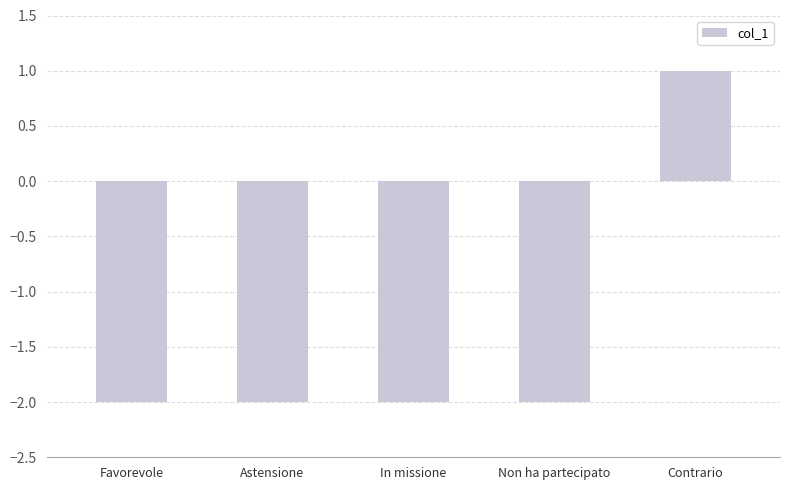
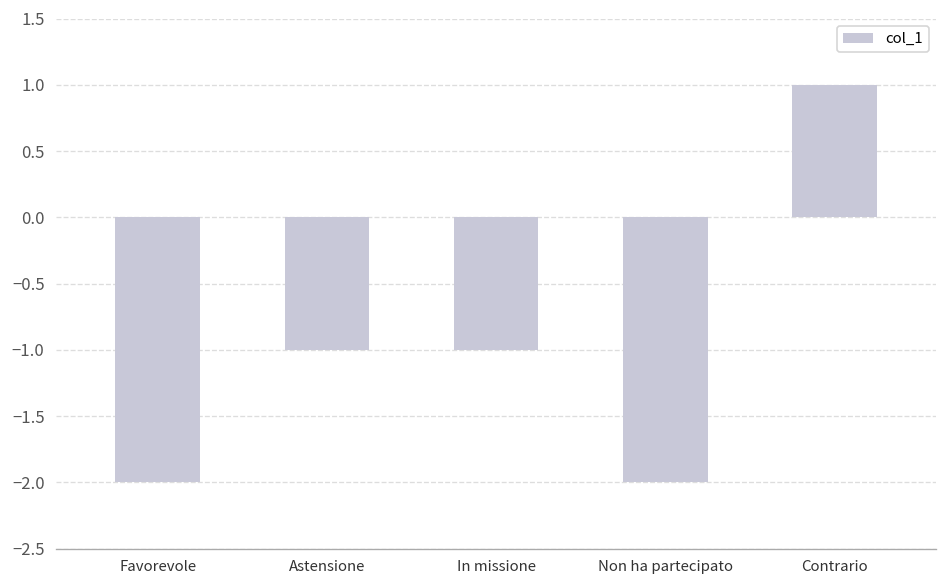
  {
    "Favorevole": -2,
-   "Astensione": -2,
-   "In missione": -2,
+   "Astensione": -1,
+   "In missione": -1,
    "Non ha partecipato": -2,
    "Contrario": 1
  }
